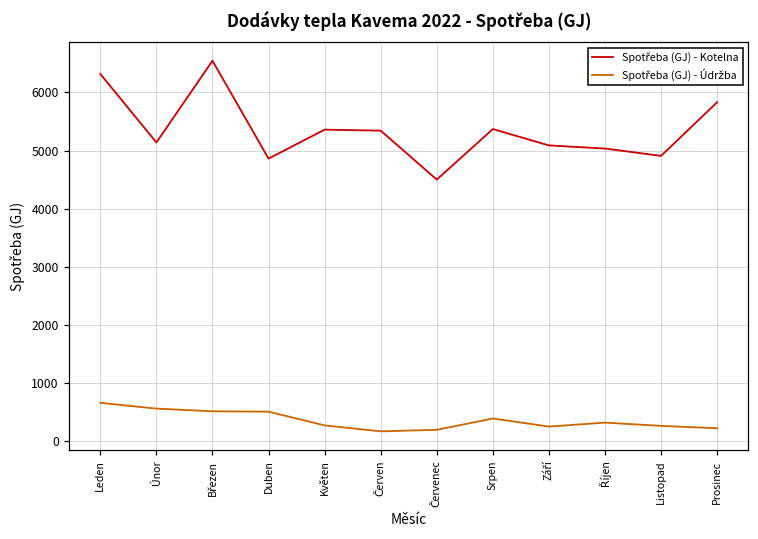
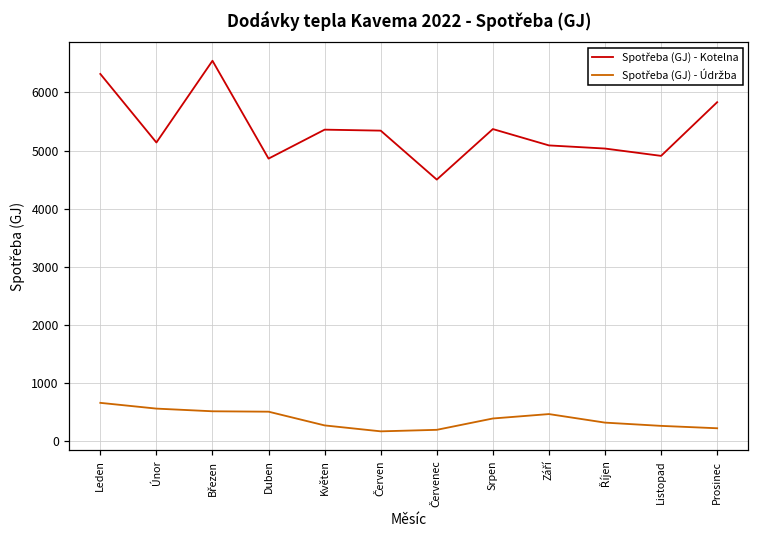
  {
    "Spotřeba (GJ) - Kotelna": {
      "Leden": 6300,
      "Únor": 5100,
      "Březen": 6500,
      "Duben": 4900,
      "Květen": 5400,
      "Červen": 5300,
      "Červenec": 4500,
      "Srpen": 5400,
      "Září": 5100,
      "Říjen": 5000,
      "Listopad": 4900,
      "Prosinec": 5800
    },
    "Spotřeba (GJ) - Údržba": {
      "Leden": 700,
      "Únor": 600,
      "Březen": 500,
      "Duben": 500,
      "Květen": 300,
      "Červen": 200,
      "Červenec": 200,
      "Srpen": 400,
-     "Září": 300,
+     "Září": 500,
      "Říjen": 300,
      "Listopad": 300,
      "Prosinec": 200
    }
  }
